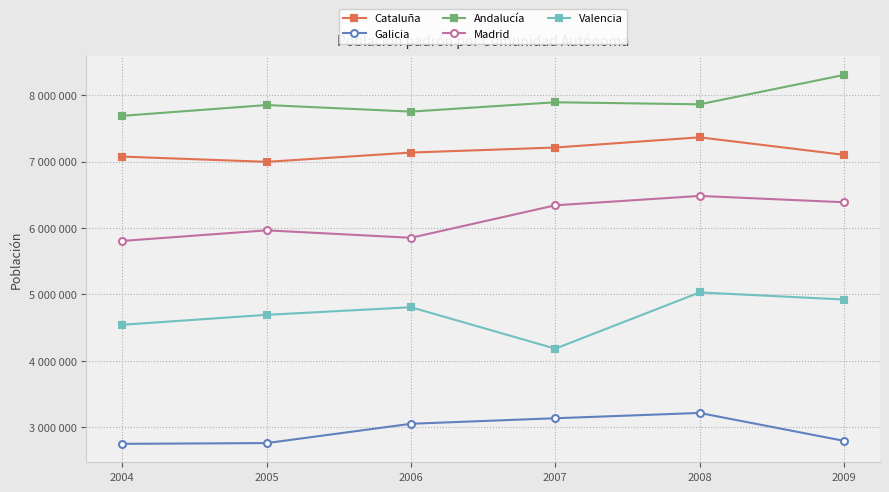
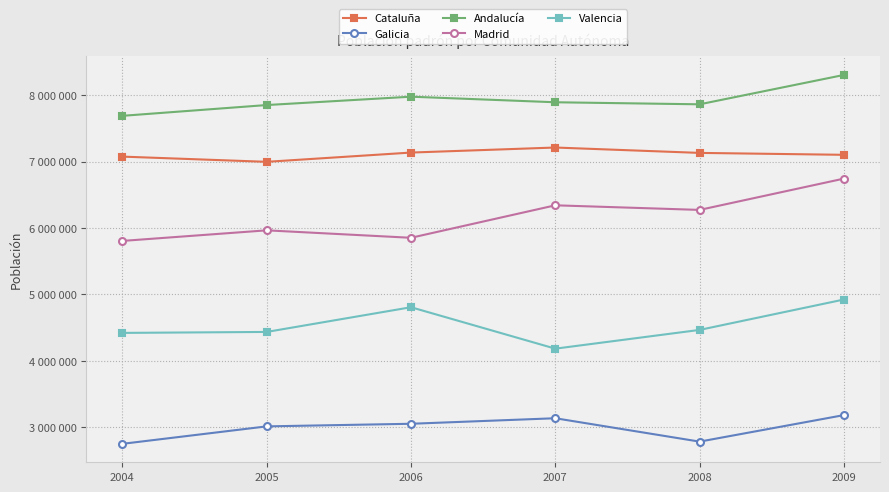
  {
    "Cataluña": {
      "2004": 7100000,
      "2005": 7000000,
      "2006": 7100000,
      "2007": 7200000,
-     "2008": 7400000,
+     "2008": 7100000,
      "2009": 7100000
    },
    "Galicia": {
      "2004": 2800000,
-     "2005": 2800000,
+     "2005": 3000000,
      "2006": 3100000,
      "2007": 3100000,
-     "2008": 3200000,
-     "2009": 2800000
+     "2008": 2800000,
+     "2009": 3200000
    },
    "Andalucía": {
      "2004": 7700000,
      "2005": 7800000,
-     "2006": 7800000,
+     "2006": 8000000,
      "2007": 7900000,
      "2008": 7900000,
      "2009": 8300000
    },
    "Madrid": {
      "2004": 5800000,
      "2005": 6000000,
      "2006": 5900000,
      "2007": 6300000,
-     "2008": 6500000,
-     "2009": 6400000
+     "2008": 6300000,
+     "2009": 6700000
    },
    "Valencia": {
-     "2004": 4500000,
-     "2005": 4700000,
+     "2004": 4400000,
+     "2005": 4400000,
      "2006": 4800000,
      "2007": 4200000,
-     "2008": 5000000,
+     "2008": 4500000,
      "2009": 4900000
    }
  }
